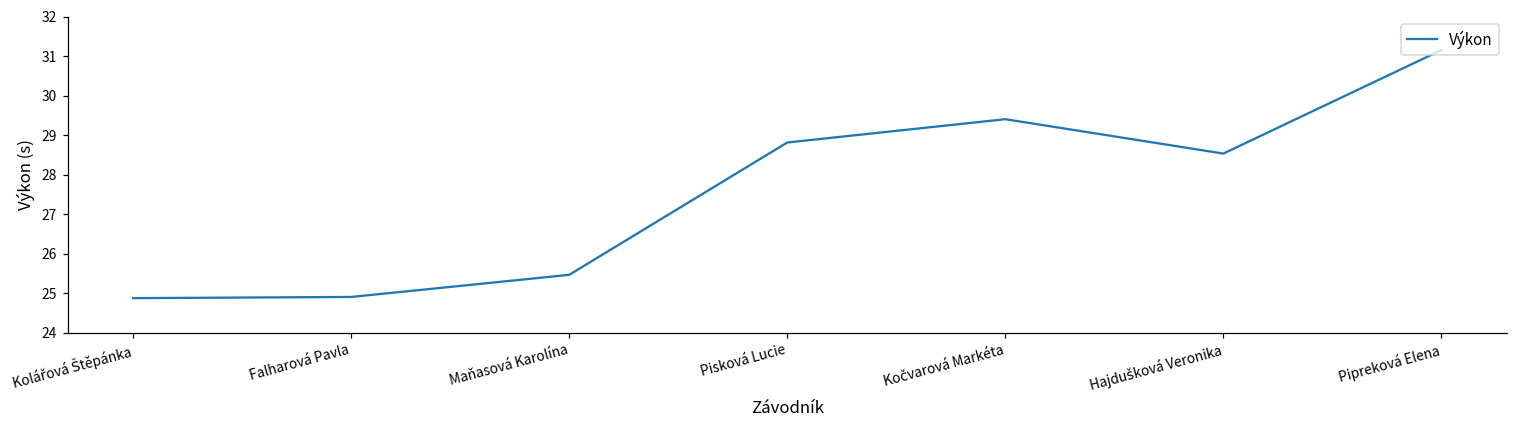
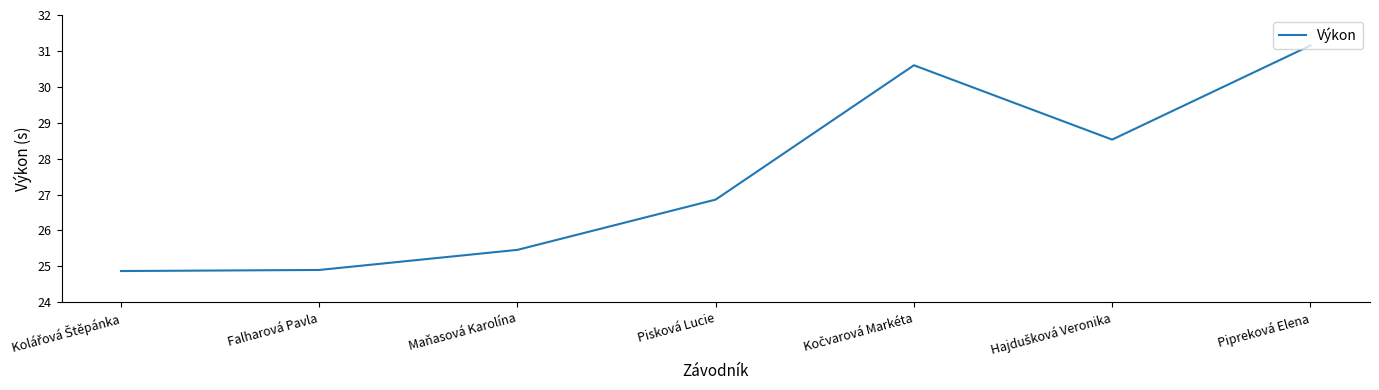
  {
    "Kolářová Štěpánka": 24.9,
    "Falharová Pavla": 24.9,
    "Maňasová Karolína": 25.5,
-   "Pisková Lucie": 28.8,
-   "Kočvarová Markéta": 29.4,
+   "Pisková Lucie": 26.9,
+   "Kočvarová Markéta": 30.6,
    "Hajdušková Veronika": 28.5
  }
